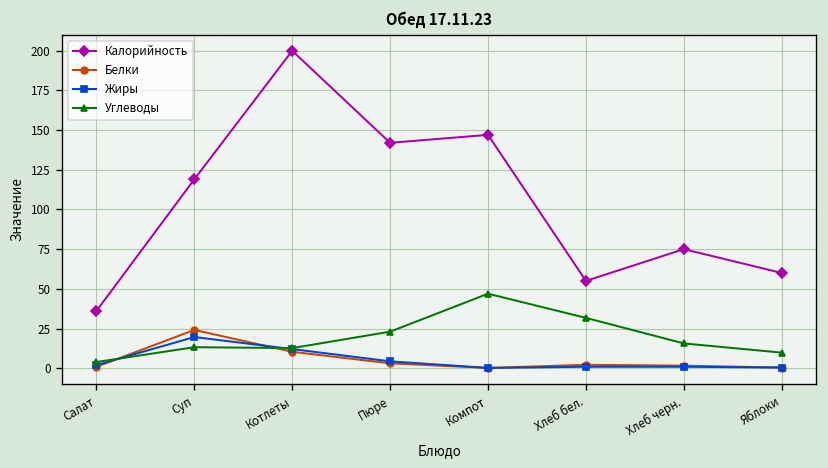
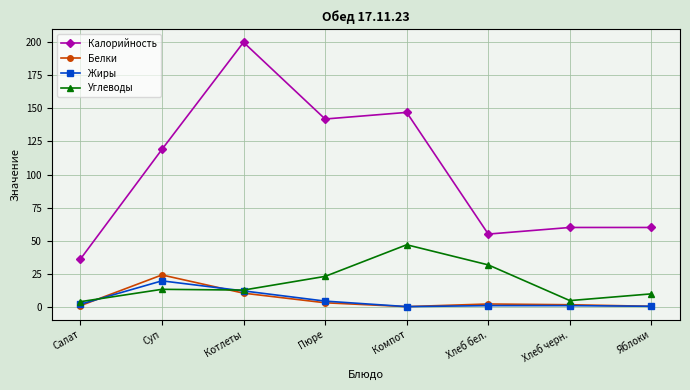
  {
    "Калорийность": {
      "Салат": 36,
      "Суп": 119,
      "Котлеты": 200,
      "Пюре": 142,
      "Компот": 147,
      "Хлеб бел.": 55,
-     "Хлеб черн.": 75,
+     "Хлеб черн.": 60,
      "Яблоки": 60
    },
    "Белки": {
      "Суп": 24
    },
    "Жиры": {
      "Суп": 20
    },
    "Углеводы": {
      "Суп": 13,
      "Пюре": 23,
      "Компот": 47,
      "Хлеб бел.": 32,
-     "Хлеб черн.": 16,
+     "Хлеб черн.": 5,
      "Яблоки": 10
    }
  }
